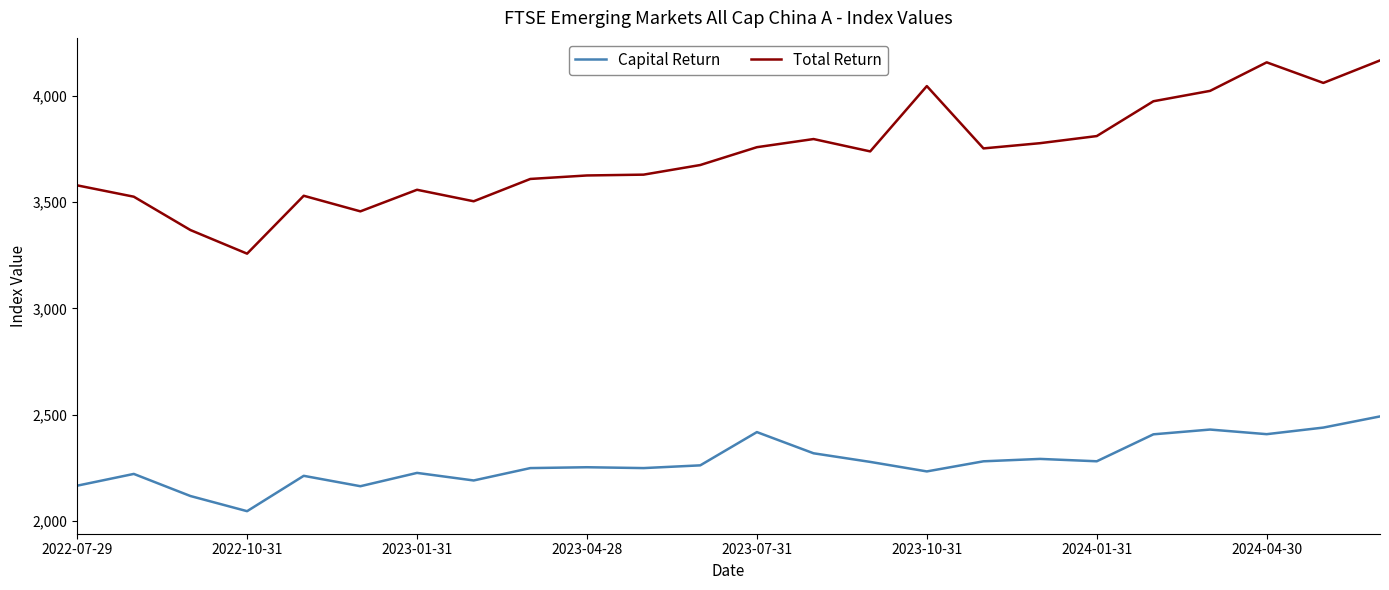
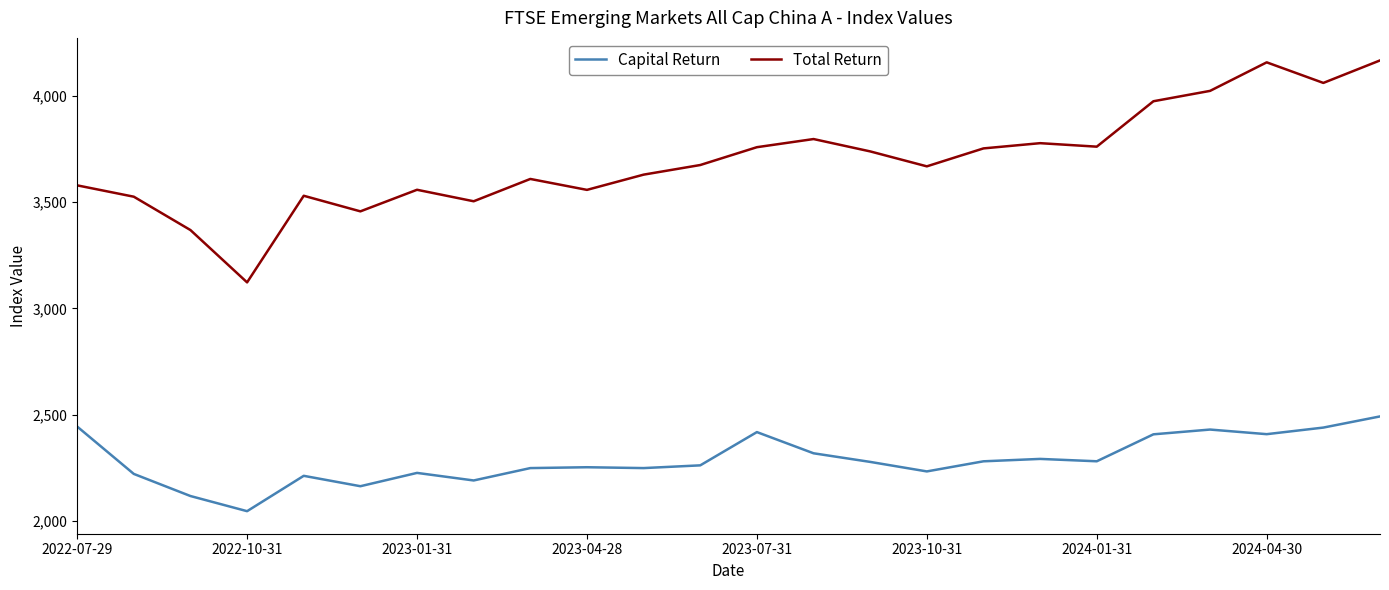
  {
    "Capital Return": {
-     "2022-07-29": "2,170",
+     "2022-07-29": "2,440",
      "2022-10-31": "2,050",
      "2023-01-31": "2,230",
      "2023-04-28": "2,250",
      "2023-07-31": "2,420",
      "2023-10-31": "2,230",
      "2024-01-31": "2,280",
      "2024-04-30": "2,410"
    },
    "Total Return": {
      "2022-07-29": "3,580",
-     "2022-10-31": "3,260",
+     "2022-10-31": "3,120",
      "2023-01-31": "3,560",
-     "2023-04-28": "3,620",
+     "2023-04-28": "3,560",
      "2023-07-31": "3,760",
-     "2023-10-31": "4,040",
-     "2024-01-31": "3,810",
+     "2023-10-31": "3,670",
+     "2024-01-31": "3,760",
      "2024-04-30": "4,160"
    }
  }
